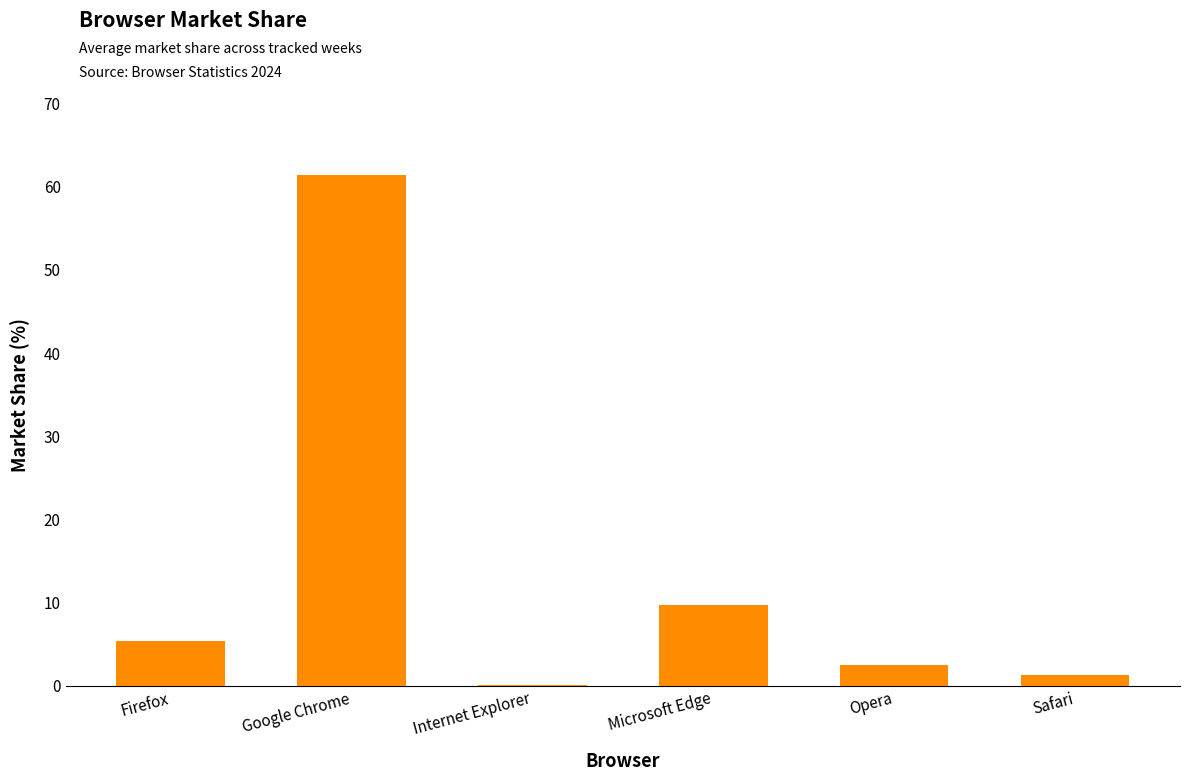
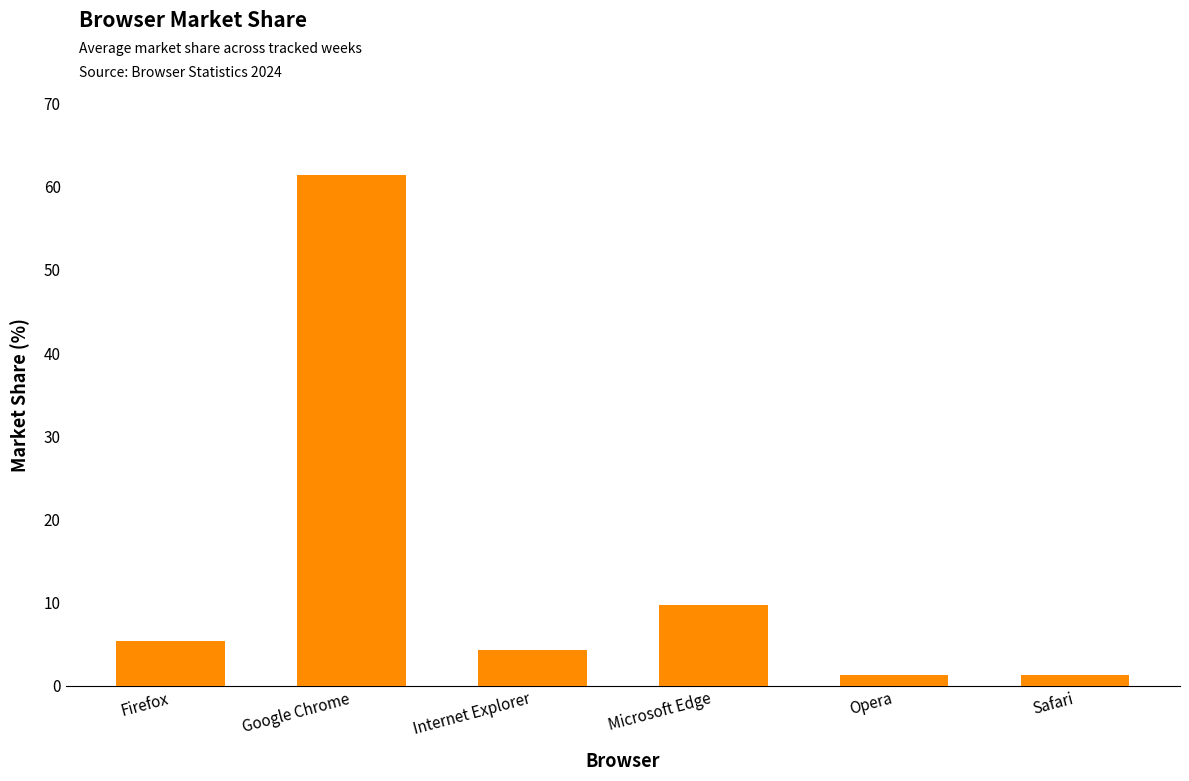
  {
    "Firefox": 5,
    "Google Chrome": 61,
-   "Internet Explorer": 0,
+   "Internet Explorer": 4,
    "Microsoft Edge": 10,
-   "Opera": 2,
+   "Opera": 1,
    "Safari": 1
  }
